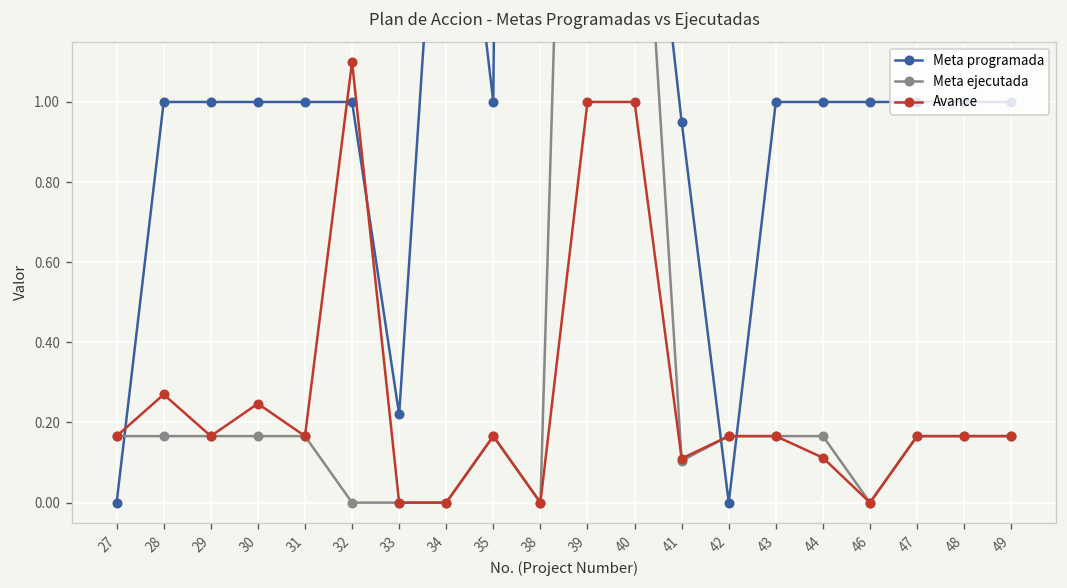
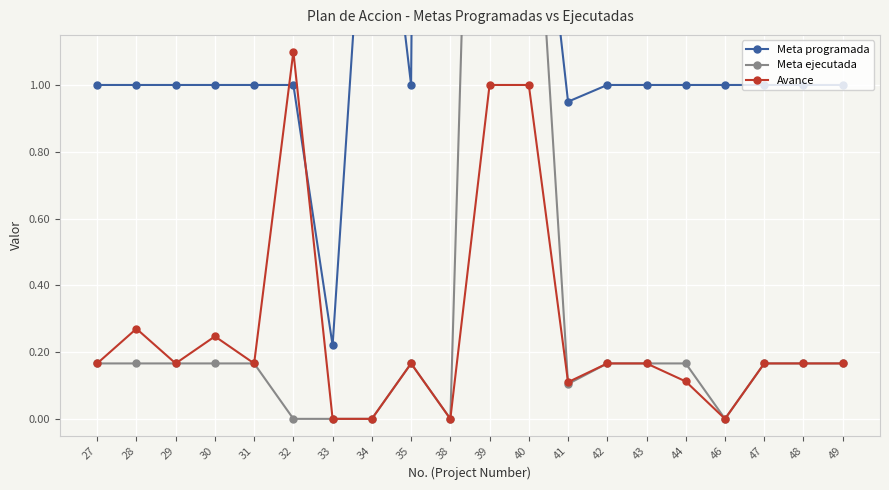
  {
    "Meta programada": {
-     "27": 0,
+     "27": 1,
      "28": 1,
      "29": 1,
      "30": 1,
      "31": 1,
      "32": 1,
      "33": 0.22,
      "35": 1,
      "41": 0.95,
-     "42": 0,
+     "42": 1,
      "43": 1,
      "44": 1,
      "46": 1
    },
    "Meta ejecutada": {
      "28": 0.17,
      "30": 0.17,
      "32": 0,
      "44": 0.17
    },
    "Avance": {
      "28": 0.27,
      "30": 0.25,
      "32": 1.10,
      "39": 1,
      "40": 1,
      "44": 0.11
    }
  }
